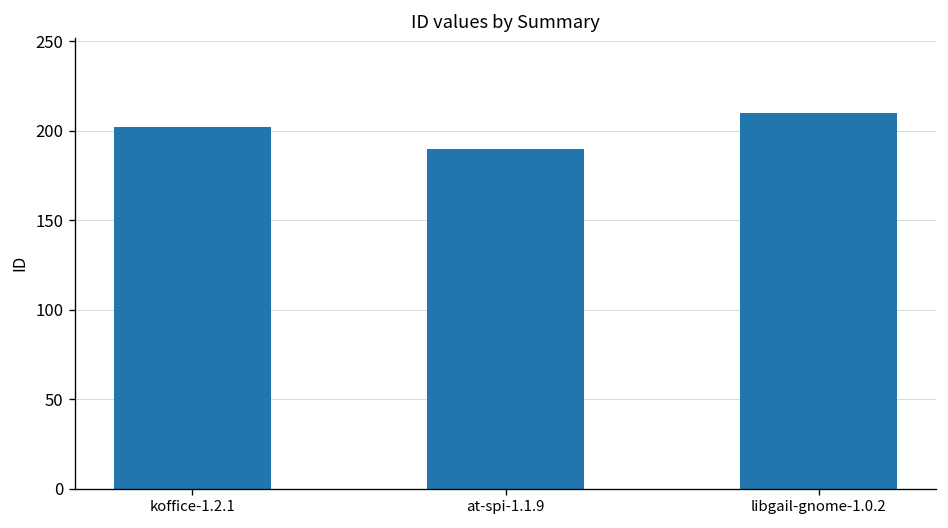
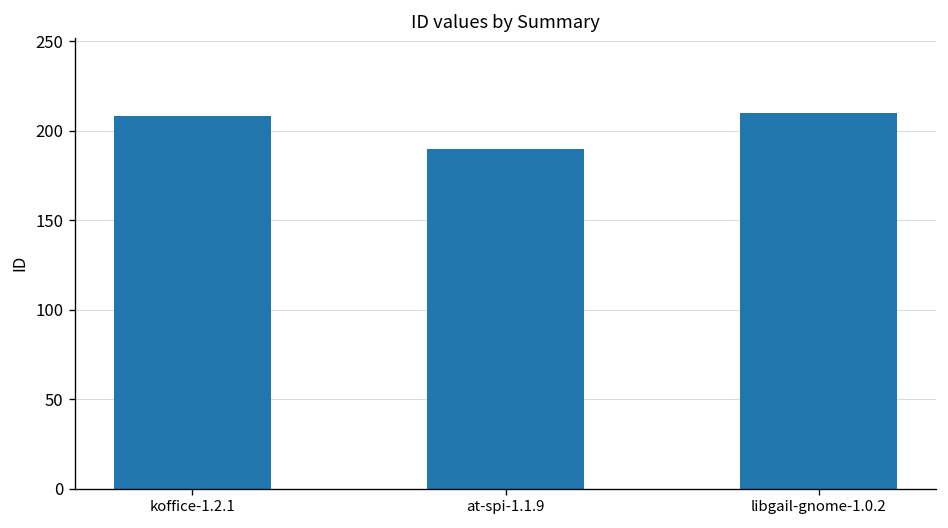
  {
-   "koffice-1.2.1": 202,
+   "koffice-1.2.1": 208,
    "at-spi-1.1.9": 190,
    "libgail-gnome-1.0.2": 210
  }
